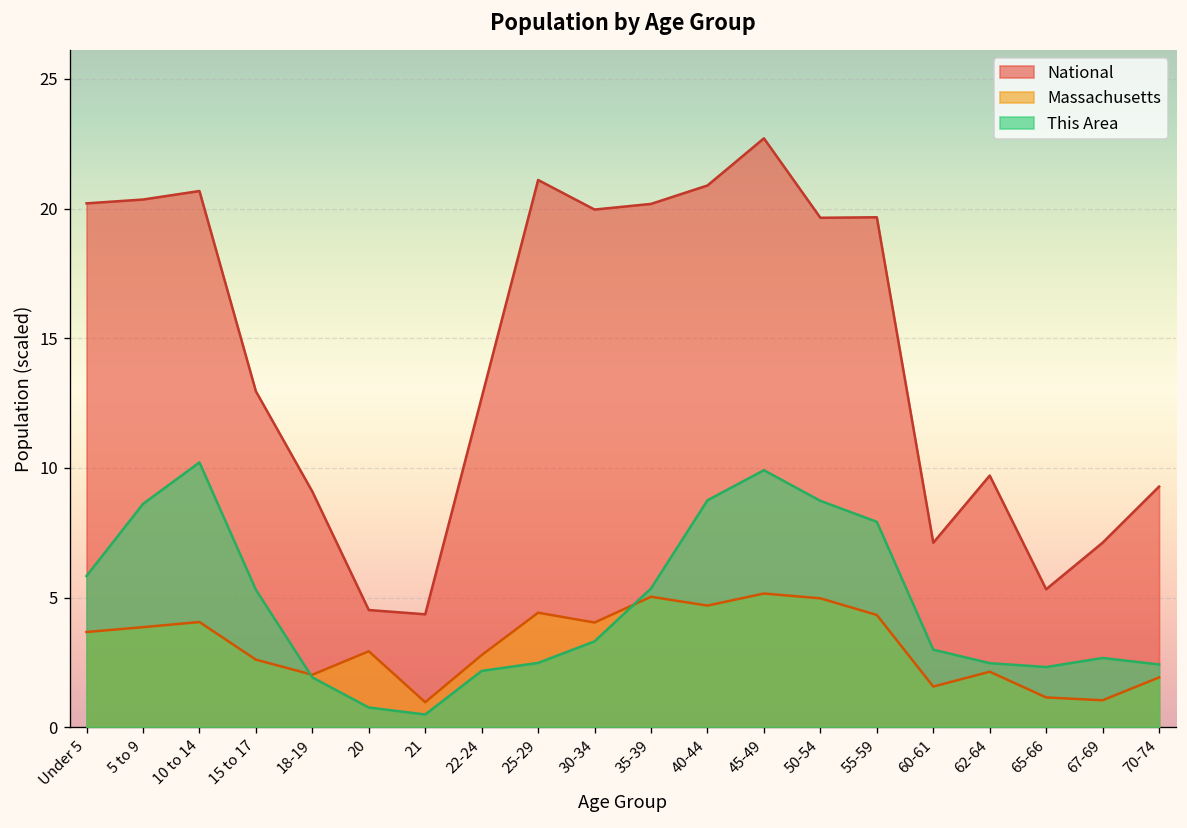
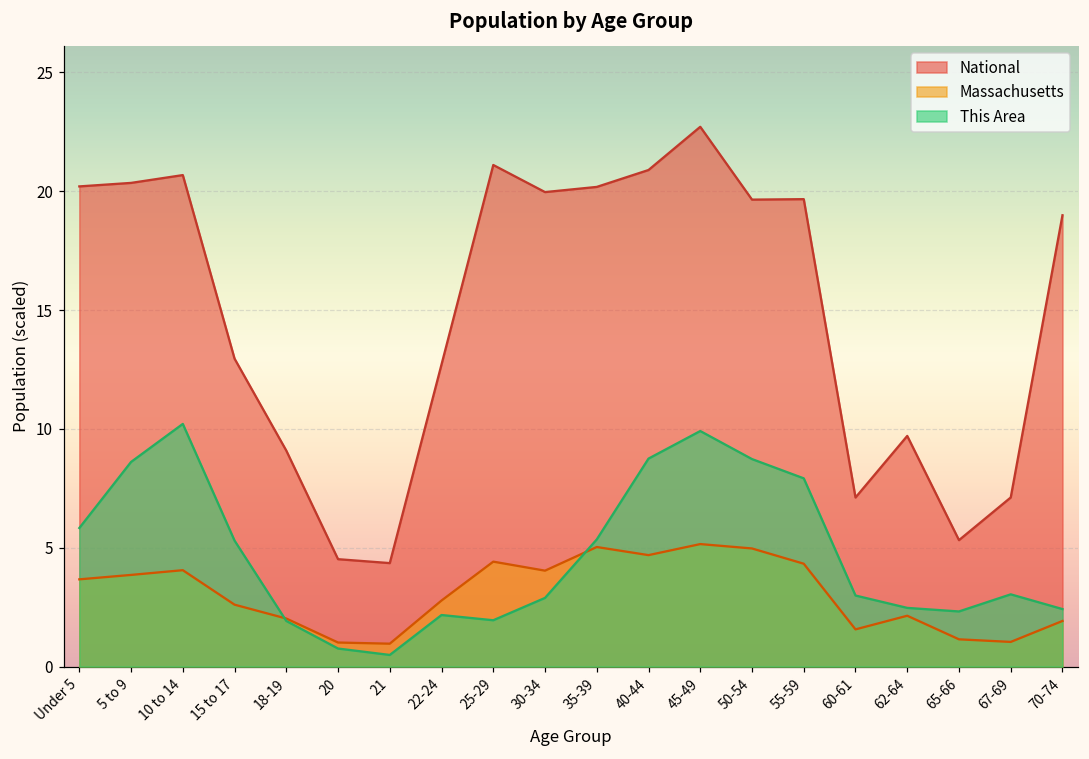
  {
    "National": {
      "Under 5": 20.2,
      "5 to 9": 20.3,
      "10 to 14": 20.7,
      "15 to 17": 13.0,
      "18-19": 9.1,
      "20": 4.5,
      "21": 4.4,
      "22-24": 12.7,
      "25-29": 21.1,
      "30-34": 20.0,
      "35-39": 20.2,
      "40-44": 20.9,
      "45-49": 22.7,
      "50-54": 19.6,
      "55-59": 19.7,
      "60-61": 7.1,
      "62-64": 9.7,
      "65-66": 5.3,
      "67-69": 7.1,
-     "70-74": 9.3
+     "70-74": 19.0
    },
    "Massachusetts": {
      "Under 5": 3.7,
      "5 to 9": 3.9,
      "10 to 14": 4.1,
      "15 to 17": 2.6,
-     "20": 2.9,
+     "20": 1.0,
      "21": 1.0,
      "22-24": 2.8,
      "25-29": 4.4,
      "30-34": 4.0,
      "35-39": 5.0,
      "40-44": 4.7,
      "45-49": 5.2,
      "50-54": 5.0,
      "55-59": 4.3,
      "60-61": 1.6,
      "62-64": 2.1,
      "65-66": 1.1,
      "67-69": 1.0,
      "70-74": 1.9
    },
    "This Area": {
      "Under 5": 5.8,
      "5 to 9": 8.6,
      "10 to 14": 10.2,
      "15 to 17": 5.3,
      "20": 0.8,
      "21": 0.5,
      "22-24": 2.2,
-     "25-29": 2.5,
-     "30-34": 3.3,
+     "25-29": 2.0,
+     "30-34": 2.9,
      "35-39": 5.4,
      "40-44": 8.8,
      "45-49": 9.9,
      "50-54": 8.7,
      "55-59": 7.9,
      "60-61": 3.0,
      "62-64": 2.5,
      "65-66": 2.3,
-     "67-69": 2.7,
+     "67-69": 3.0,
      "70-74": 2.4
    }
  }
